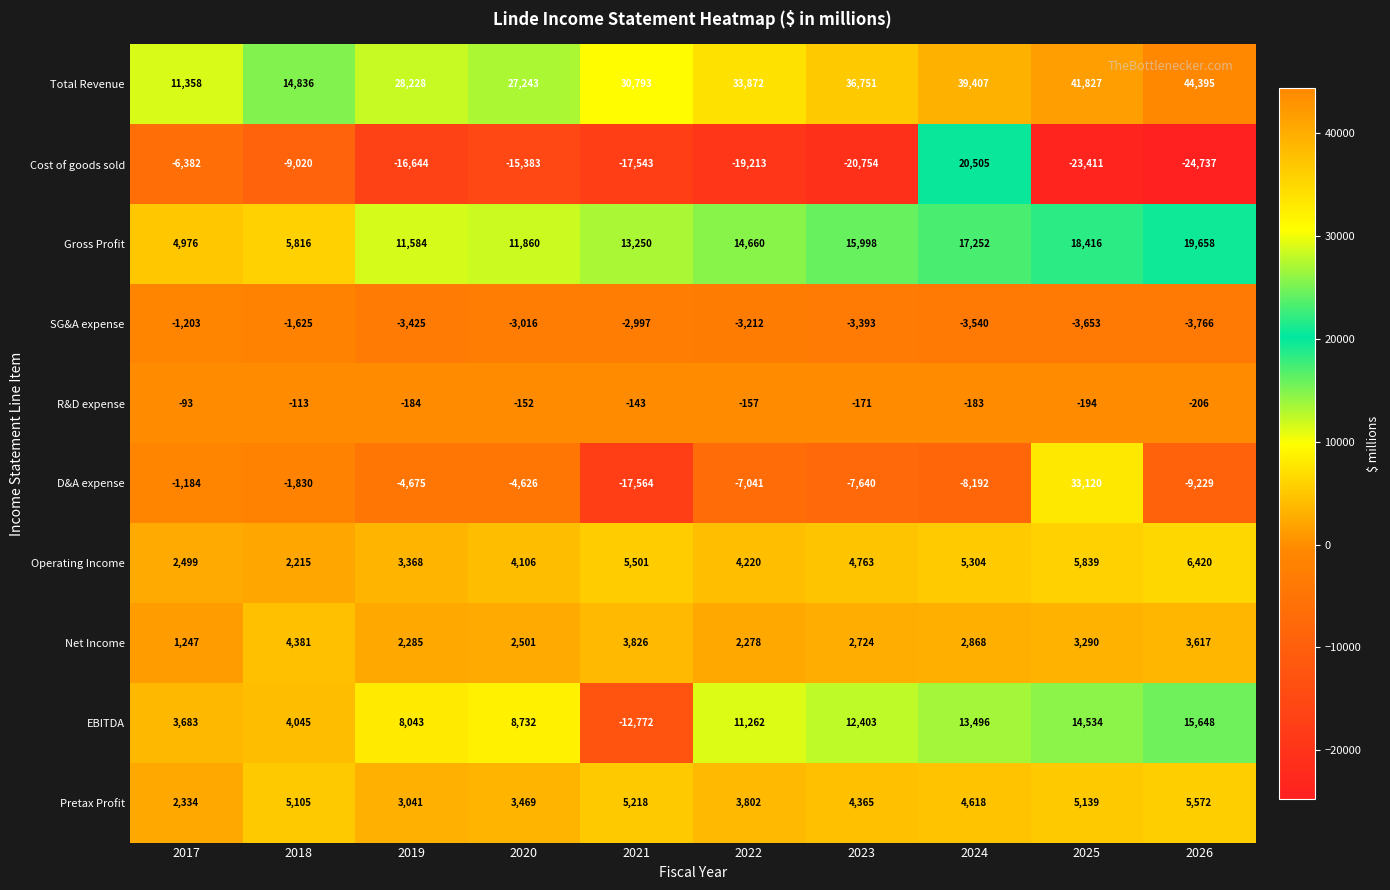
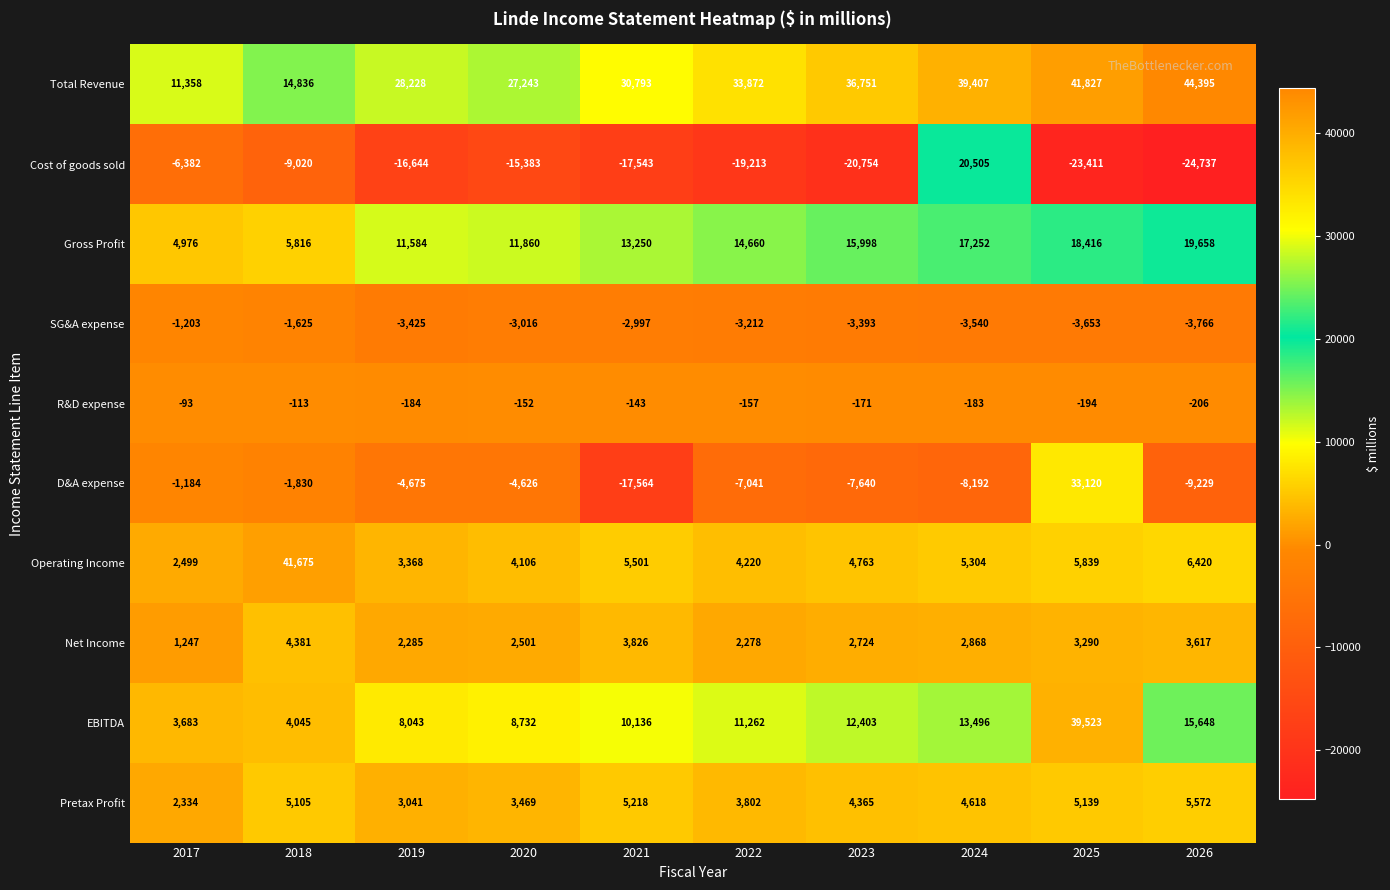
  {
    "Total Revenue": {
      "2017": "11,358",
      "2018": "14,836",
      "2019": "28,228",
      "2020": "27,243",
      "2021": "30,793",
      "2022": "33,872",
      "2023": "36,751",
      "2024": "39,407",
      "2025": "41,827"
    },
    "Cost of goods sold": {
      "2017": "-6,382",
      "2018": "-9,020",
      "2019": "-16,644",
      "2020": "-15,383",
      "2021": "-17,543",
      "2022": "-19,213",
      "2023": "-20,754",
      "2024": "20,505",
      "2025": "-23,411",
      "2026": "-24,737"
    },
    "Gross Profit": {
      "2017": "4,976",
      "2018": "5,816",
      "2019": "11,584",
      "2020": "11,860",
      "2021": "13,250",
      "2022": "14,660",
      "2023": "15,998",
      "2024": "17,252",
      "2025": "18,416",
      "2026": "19,658"
    },
    "SG&A expense": {
      "2017": "-1,203",
      "2018": "-1,625",
      "2019": "-3,425",
      "2020": "-3,016",
      "2021": "-2,997",
      "2022": "-3,212",
      "2023": "-3,393",
      "2024": "-3,540",
      "2025": "-3,653",
      "2026": "-3,766"
    },
    "R&D expense": {
      "2017": "-93",
      "2018": "-113",
      "2019": "-184",
      "2020": "-152",
      "2021": "-143",
      "2022": "-157",
      "2023": "-171",
      "2024": "-183",
      "2025": "-194",
      "2026": "-206"
    },
    "D&A expense": {
      "2017": "-1,184",
      "2018": "-1,830",
      "2019": "-4,675",
      "2020": "-4,626",
      "2021": "-17,564",
      "2022": "-7,041",
      "2023": "-7,640",
      "2024": "-8,192",
      "2025": "33,120",
      "2026": "-9,229"
    },
    "Operating Income": {
      "2017": "2,499",
-     "2018": "2,215",
+     "2018": "41,675",
      "2019": "3,368",
      "2020": "4,106",
      "2021": "5,501",
      "2022": "4,220",
      "2023": "4,763",
      "2024": "5,304",
      "2025": "5,839",
      "2026": "6,420"
    },
    "Net Income": {
      "2017": "1,247",
      "2018": "4,381",
      "2019": "2,285",
      "2020": "2,501",
      "2021": "3,826",
      "2022": "2,278",
      "2023": "2,724",
      "2024": "2,868",
      "2025": "3,290",
      "2026": "3,617"
    },
    "EBITDA": {
      "2017": "3,683",
      "2018": "4,045",
      "2019": "8,043",
      "2020": "8,732",
-     "2021": "-12,772",
+     "2021": "10,136",
      "2022": "11,262",
      "2023": "12,403",
      "2024": "13,496",
-     "2025": "14,534",
+     "2025": "39,523",
      "2026": "15,648"
    },
    "Pretax Profit": {
      "2017": "2,334",
      "2018": "5,105",
      "2019": "3,041",
      "2020": "3,469",
      "2021": "5,218",
      "2022": "3,802",
      "2023": "4,365",
      "2024": "4,618",
      "2025": "5,139",
      "2026": "5,572"
    }
  }
